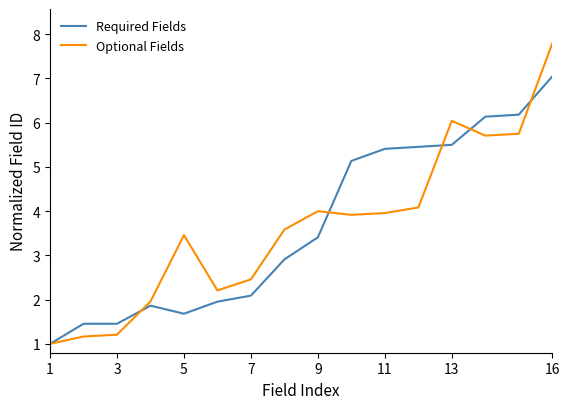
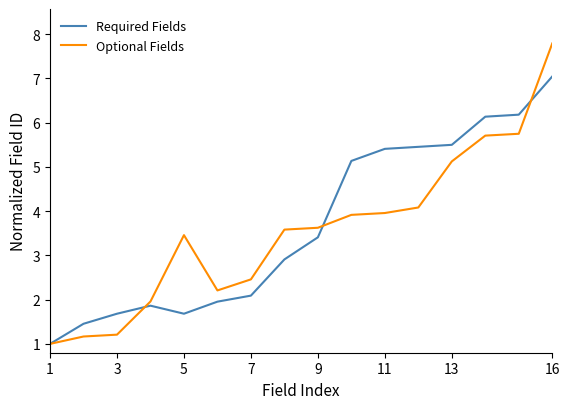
  {
    "Required Fields": {
-     "3": 1.5,
+     "3": 1.7,
      "5": 1.7,
      "7": 2.1,
      "9": 3.4,
      "11": 5.4,
      "13": 5.5,
      "16": 7.0
    },
    "Optional Fields": {
      "3": 1.2,
      "5": 3.5,
      "7": 2.5,
-     "9": 4.0,
+     "9": 3.6,
      "11": 4.0,
-     "13": 6.0,
+     "13": 5.1,
      "16": 7.8
    }
  }
